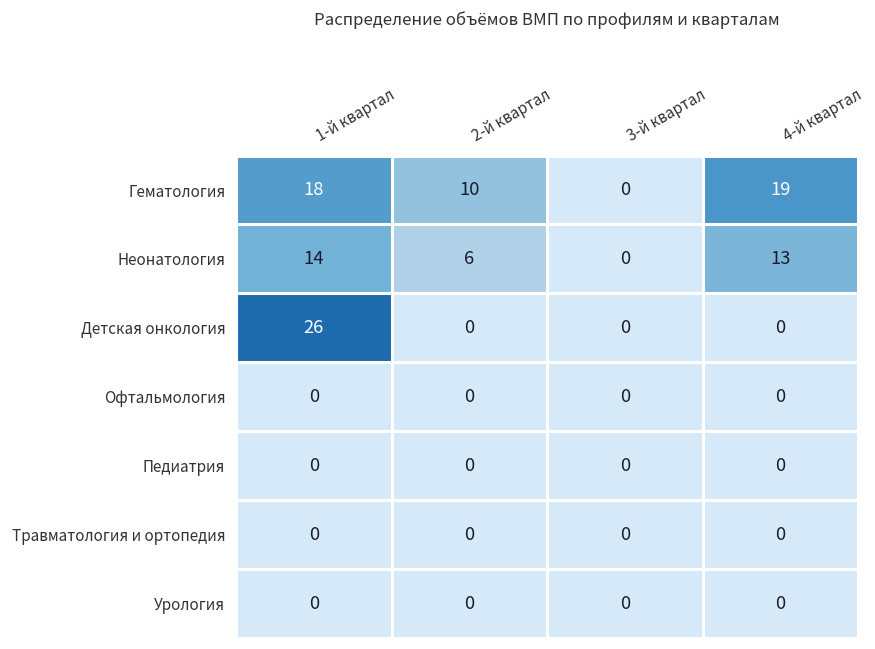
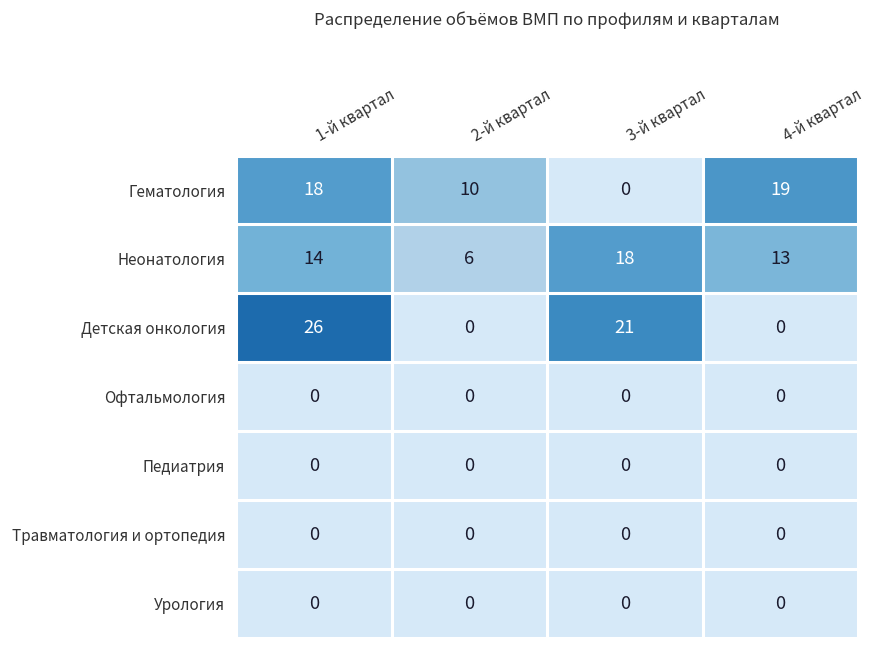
  {
    "Гематология": {
      "1-й квартал": 18,
      "2-й квартал": 10,
      "3-й квартал": 0,
      "4-й квартал": 19
    },
    "Неонатология": {
      "1-й квартал": 14,
      "2-й квартал": 6,
-     "3-й квартал": 0,
+     "3-й квартал": 18,
      "4-й квартал": 13
    },
    "Детская онкология": {
      "1-й квартал": 26,
      "2-й квартал": 0,
-     "3-й квартал": 0,
+     "3-й квартал": 21,
      "4-й квартал": 0
    },
    "Офтальмология": {
      "1-й квартал": 0,
      "2-й квартал": 0,
      "3-й квартал": 0,
      "4-й квартал": 0
    },
    "Педиатрия": {
      "1-й квартал": 0,
      "2-й квартал": 0,
      "3-й квартал": 0,
      "4-й квартал": 0
    },
    "Травматология и ортопедия": {
      "1-й квартал": 0,
      "2-й квартал": 0,
      "3-й квартал": 0,
      "4-й квартал": 0
    },
    "Урология": {
      "1-й квартал": 0,
      "2-й квартал": 0,
      "3-й квартал": 0,
      "4-й квартал": 0
    }
  }
